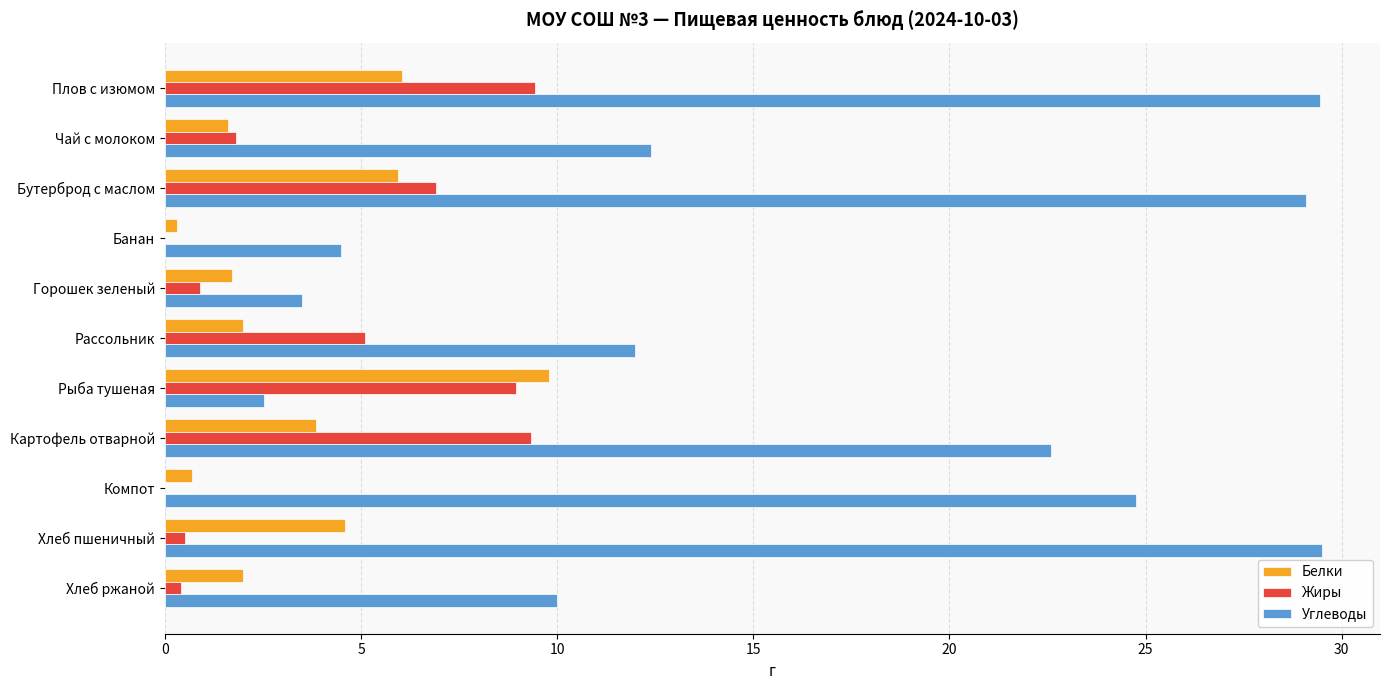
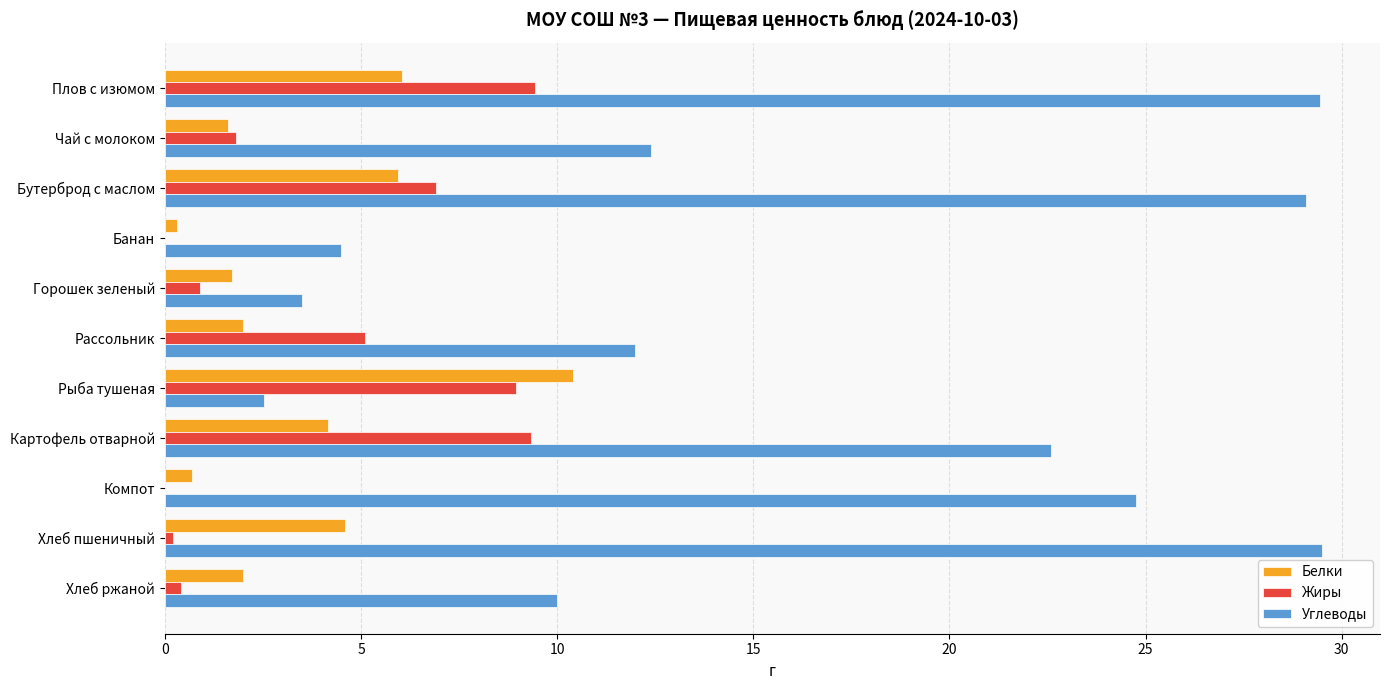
  {
    "Белки": {
      "Плов с изюмом": 6.1,
      "Чай с молоком": 1.6,
      "Бутерброд с маслом": 5.9,
      "Банан": 0.3,
      "Горошек зеленый": 1.7,
      "Рассольник": 2.0,
-     "Рыба тушеная": 9.8,
-     "Картофель отварной": 3.9,
+     "Рыба тушеная": 10.4,
+     "Картофель отварной": 4.2,
      "Компот": 0.7,
      "Хлеб пшеничный": 4.6,
      "Хлеб ржаной": 2.0
    },
    "Жиры": {
      "Плов с изюмом": 9.4,
      "Чай с молоком": 1.8,
      "Бутерброд с маслом": 6.9,
      "Банан": 0.0,
      "Горошек зеленый": 0.9,
      "Рассольник": 5.1,
      "Рыба тушеная": 9.0,
      "Картофель отварной": 9.3,
      "Компот": 0.0,
-     "Хлеб пшеничный": 0.5,
+     "Хлеб пшеничный": 0.2,
      "Хлеб ржаной": 0.4
    },
    "Углеводы": {
      "Плов с изюмом": 29.4,
      "Чай с молоком": 12.4,
      "Бутерброд с маслом": 29.1,
      "Банан": 4.5,
      "Горошек зеленый": 3.5,
      "Рассольник": 12.0,
      "Рыба тушеная": 2.5,
      "Картофель отварной": 22.6,
      "Компот": 24.8,
      "Хлеб пшеничный": 29.5,
      "Хлеб ржаной": 10.0
    }
  }
